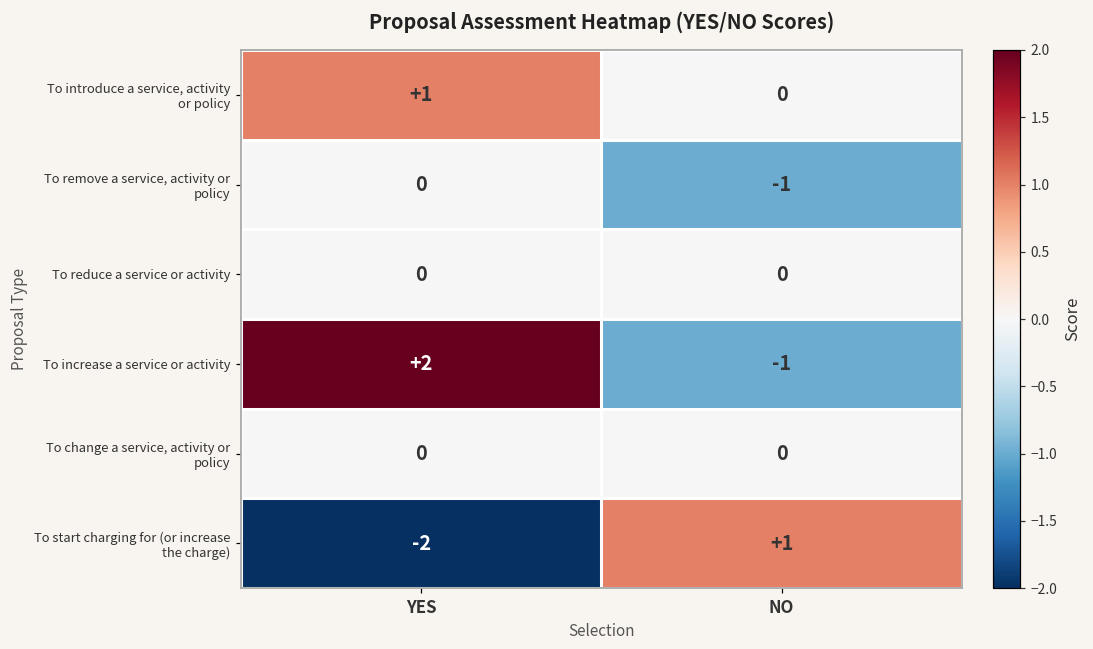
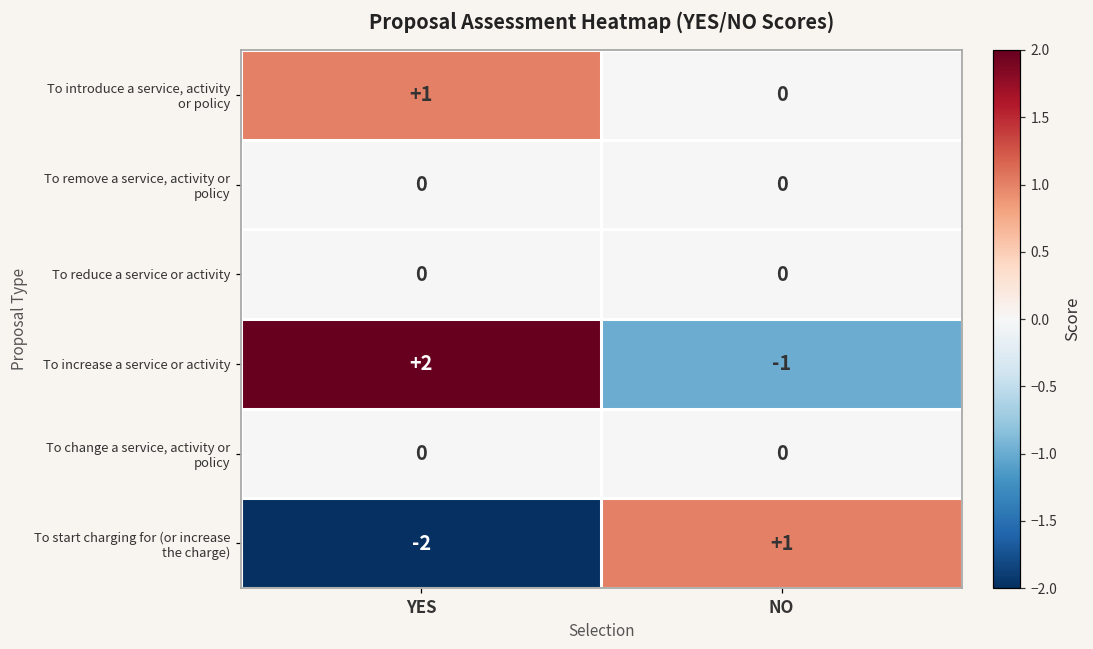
  {
    "To introduce a service, activity or policy": {
      "YES": "+1",
      "NO": "0"
    },
    "To remove a service, activity or policy": {
      "YES": "0",
-     "NO": "-1"
+     "NO": "0"
    },
    "To reduce a service or activity": {
      "YES": "0",
      "NO": "0"
    },
    "To increase a service or activity": {
      "YES": "+2",
      "NO": "-1"
    },
    "To change a service, activity or policy": {
      "YES": "0",
      "NO": "0"
    },
    "To start charging for (or increase the charge)": {
      "YES": "-2",
      "NO": "+1"
    }
  }
